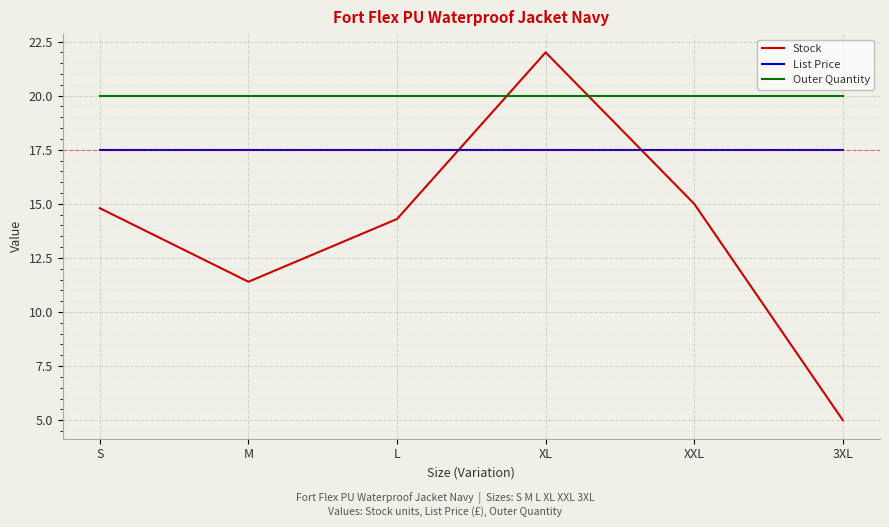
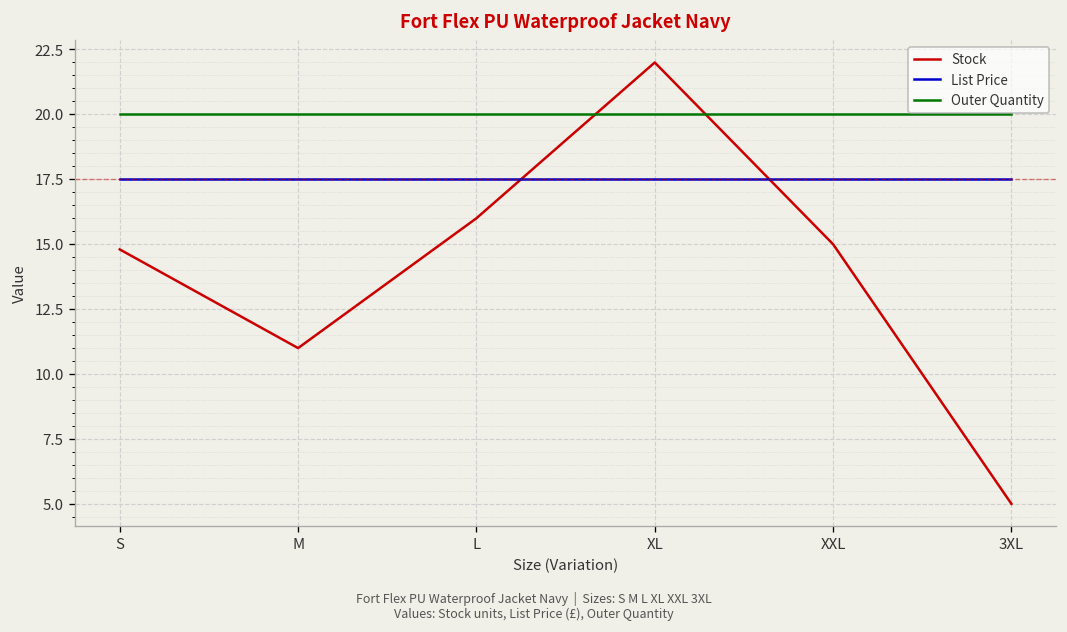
  {
    "Stock": {
      "S": 14.8,
-     "M": 11.4,
-     "L": 14.3,
+     "M": 11.0,
+     "L": 16.0,
      "XL": 22.0,
      "XXL": 15.0,
      "3XL": 5.0
    },
    "List Price": {
      "S": 17.5,
      "M": 17.5,
      "L": 17.5,
      "XL": 17.5,
      "XXL": 17.5,
      "3XL": 17.5
    },
    "Outer Quantity": {
      "S": 20.0,
      "M": 20.0,
      "L": 20.0,
      "XL": 20.0,
      "XXL": 20.0,
      "3XL": 20.0
    }
  }
